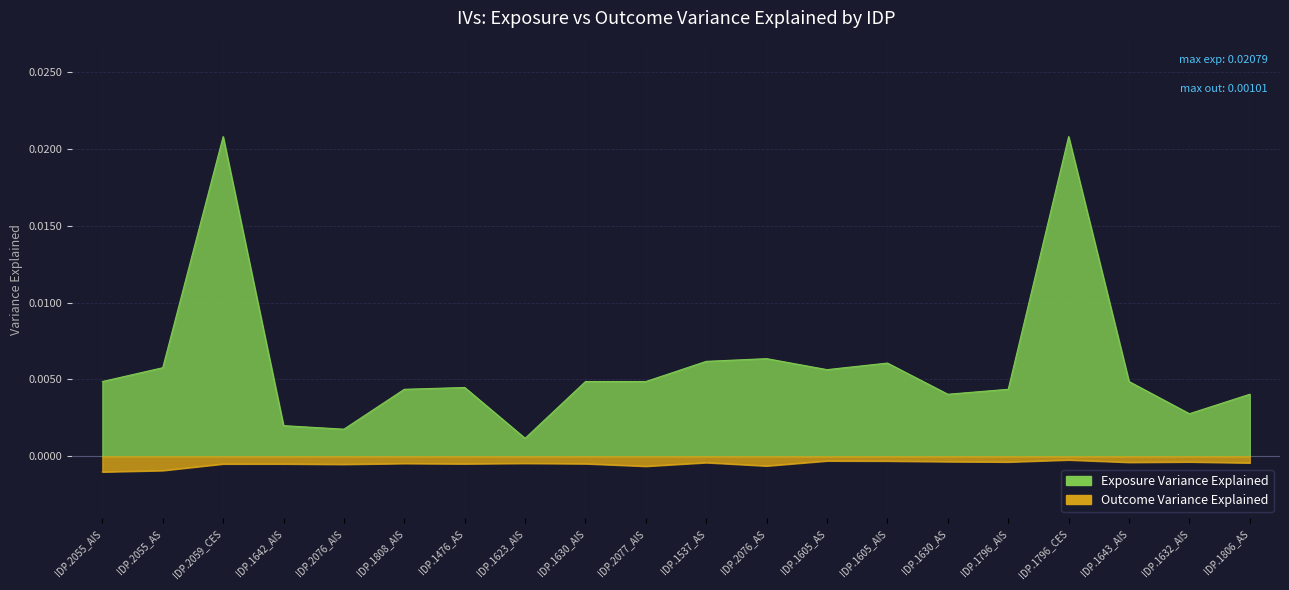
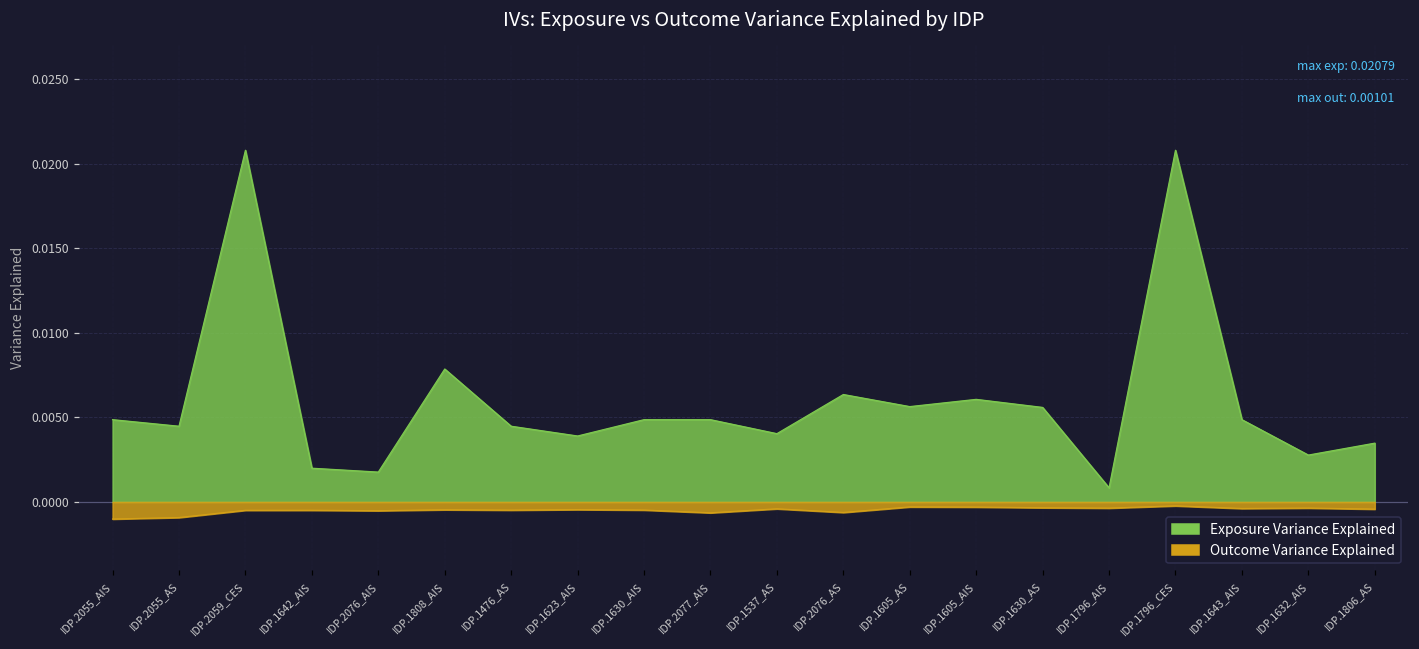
  {
    "Exposure Variance Explained": {
      "IDP.2055_AIS": 0.0049,
-     "IDP.2055_AS": 0.0058,
+     "IDP.2055_AS": 0.0045,
      "IDP.2059_CES": 0.0208,
      "IDP.1642_AIS": 0.0020,
      "IDP.2076_AIS": 0.0018,
-     "IDP.1808_AIS": 0.0044,
+     "IDP.1808_AIS": 0.0079,
      "IDP.1476_AS": 0.0045,
-     "IDP.1623_AIS": 0.0012,
+     "IDP.1623_AIS": 0.0039,
      "IDP.1630_AIS": 0.0049,
      "IDP.2077_AIS": 0.0049,
-     "IDP.1537_AS": 0.0062,
+     "IDP.1537_AS": 0.0040,
      "IDP.2076_AS": 0.0064,
      "IDP.1605_AS": 0.0056,
      "IDP.1605_AIS": 0.0061,
-     "IDP.1630_AS": 0.0040,
-     "IDP.1796_AIS": 0.0044,
+     "IDP.1630_AS": 0.0056,
+     "IDP.1796_AIS": 0.0008,
      "IDP.1796_CES": 0.0208,
      "IDP.1643_AIS": 0.0049,
      "IDP.1632_AIS": 0.0028,
-     "IDP.1806_AS": 0.0040
+     "IDP.1806_AS": 0.0035
    }
  }
